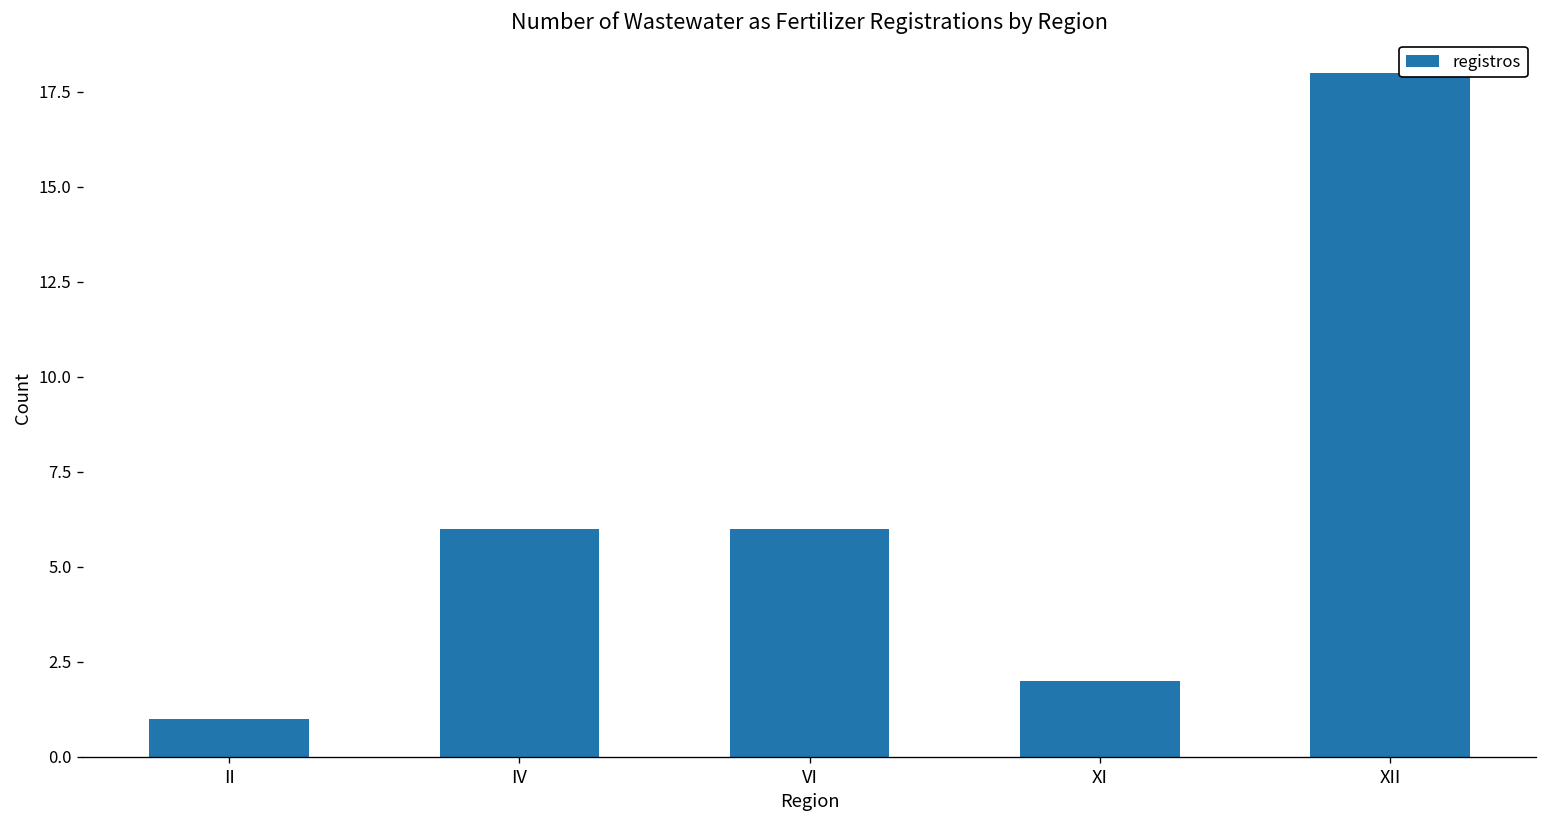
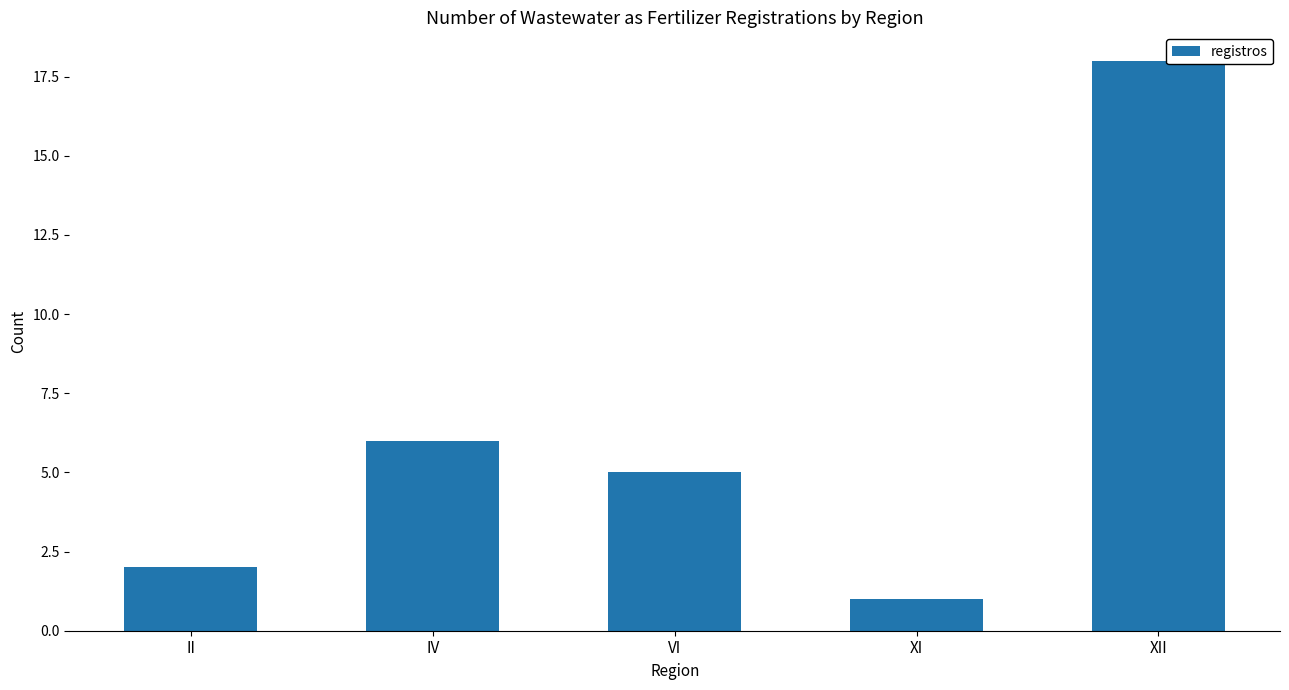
  {
-   "II": 1,
+   "II": 2,
    "IV": 6,
-   "VI": 6,
-   "XI": 2,
+   "VI": 5,
+   "XI": 1,
    "XII": 18
  }
